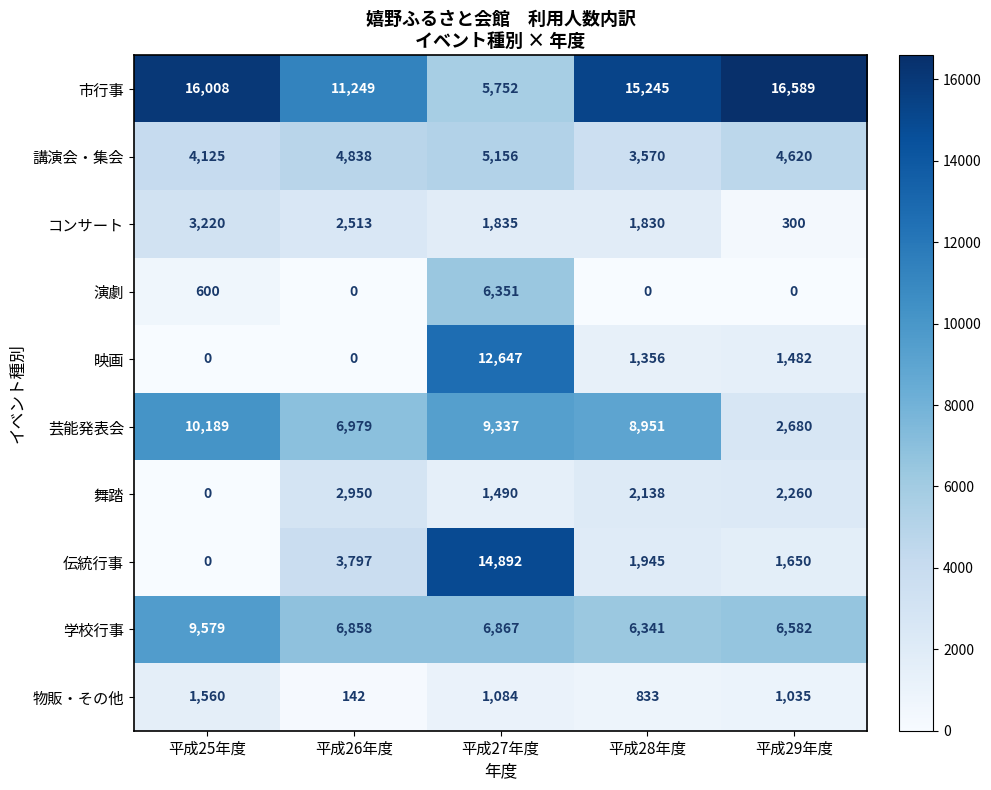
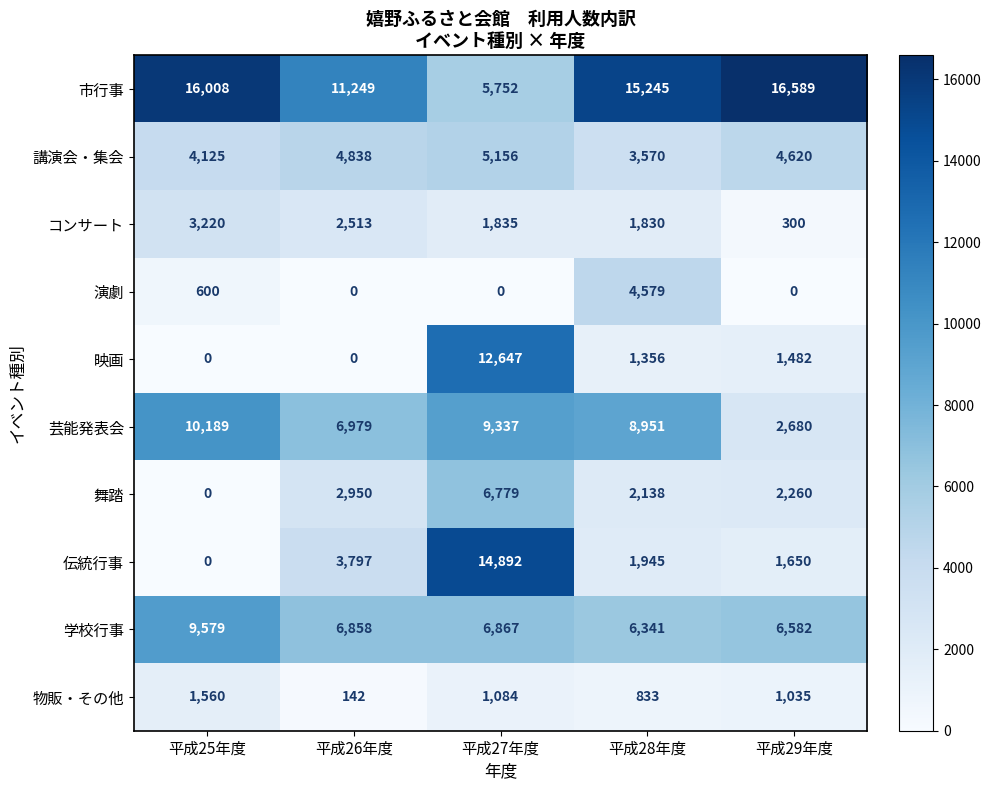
  {
    "市行事": {
      "平成25年度": "16,008",
      "平成26年度": "11,249",
      "平成27年度": "5,752",
      "平成28年度": "15,245",
      "平成29年度": "16,589"
    },
    "講演会・集会": {
      "平成25年度": "4,125",
      "平成26年度": "4,838",
      "平成27年度": "5,156",
      "平成28年度": "3,570",
      "平成29年度": "4,620"
    },
    "コンサート": {
      "平成25年度": "3,220",
      "平成26年度": "2,513",
      "平成27年度": "1,835",
      "平成28年度": "1,830",
      "平成29年度": "300"
    },
    "演劇": {
      "平成25年度": "600",
      "平成26年度": "0",
-     "平成27年度": "6,351",
-     "平成28年度": "0",
+     "平成27年度": "0",
+     "平成28年度": "4,579",
      "平成29年度": "0"
    },
    "映画": {
      "平成25年度": "0",
      "平成26年度": "0",
      "平成27年度": "12,647",
      "平成28年度": "1,356",
      "平成29年度": "1,482"
    },
    "芸能発表会": {
      "平成25年度": "10,189",
      "平成26年度": "6,979",
      "平成27年度": "9,337",
      "平成28年度": "8,951",
      "平成29年度": "2,680"
    },
    "舞踏": {
      "平成25年度": "0",
      "平成26年度": "2,950",
-     "平成27年度": "1,490",
+     "平成27年度": "6,779",
      "平成28年度": "2,138",
      "平成29年度": "2,260"
    },
    "伝統行事": {
      "平成25年度": "0",
      "平成26年度": "3,797",
      "平成27年度": "14,892",
      "平成28年度": "1,945",
      "平成29年度": "1,650"
    },
    "学校行事": {
      "平成25年度": "9,579",
      "平成26年度": "6,858",
      "平成27年度": "6,867",
      "平成28年度": "6,341",
      "平成29年度": "6,582"
    },
    "物販・その他": {
      "平成25年度": "1,560",
      "平成26年度": "142",
      "平成27年度": "1,084",
      "平成28年度": "833",
      "平成29年度": "1,035"
    }
  }
